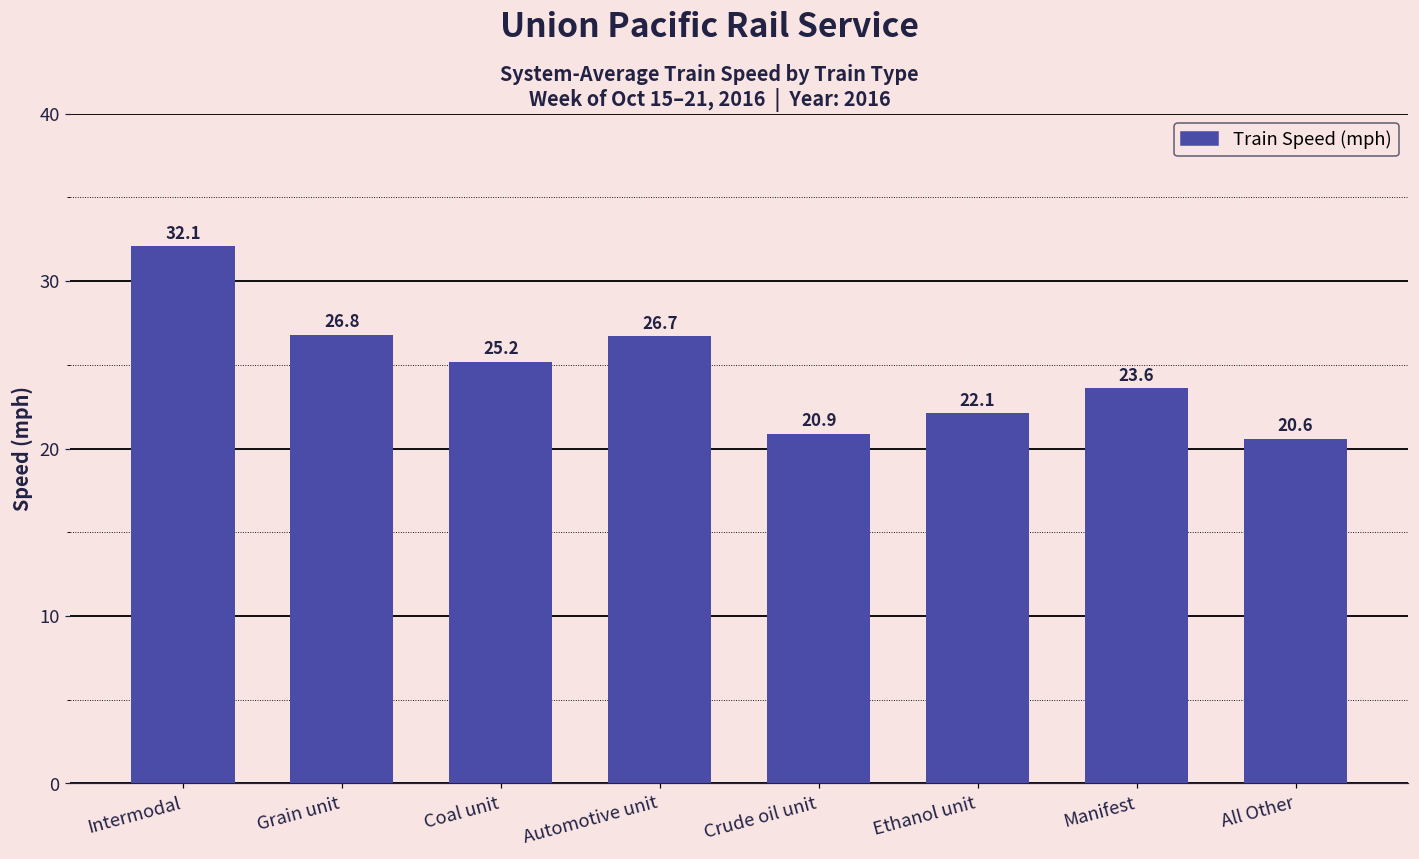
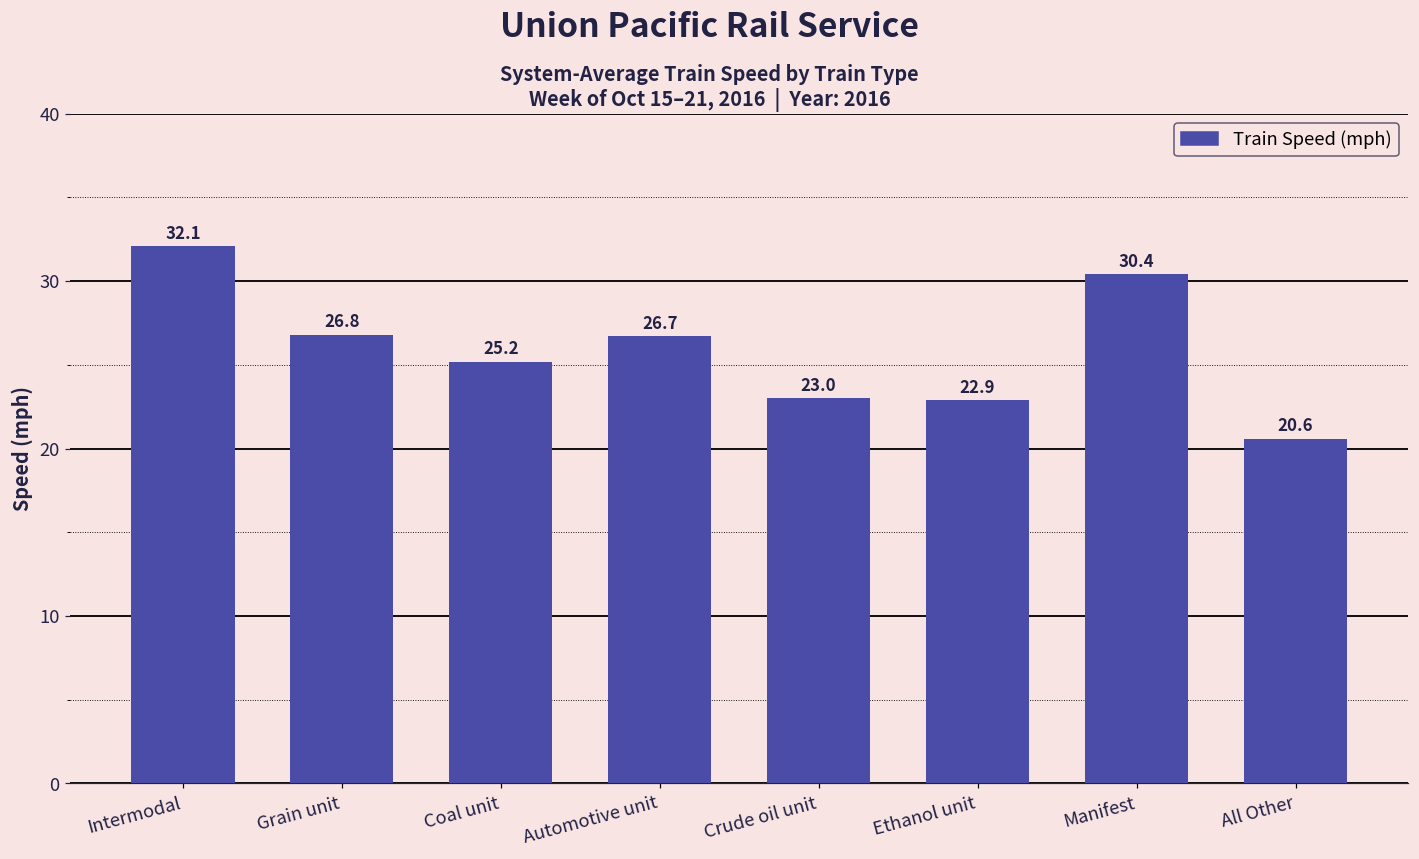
  {
    "Intermodal": 32.1,
    "Grain unit": 26.8,
    "Coal unit": 25.2,
    "Automotive unit": 26.7,
-   "Crude oil unit": 20.9,
-   "Ethanol unit": 22.1,
-   "Manifest": 23.6,
+   "Crude oil unit": 23.0,
+   "Ethanol unit": 22.9,
+   "Manifest": 30.4,
    "All Other": 20.6
  }
